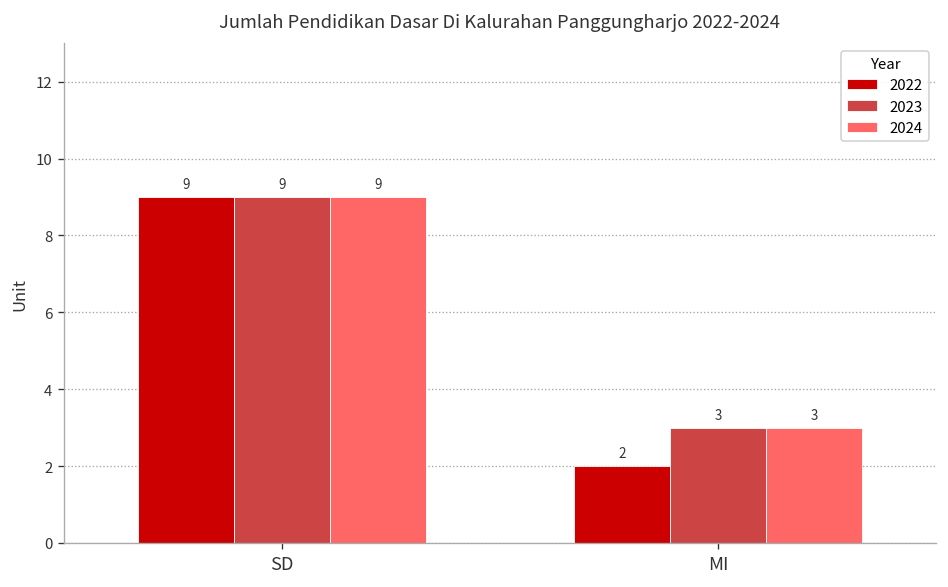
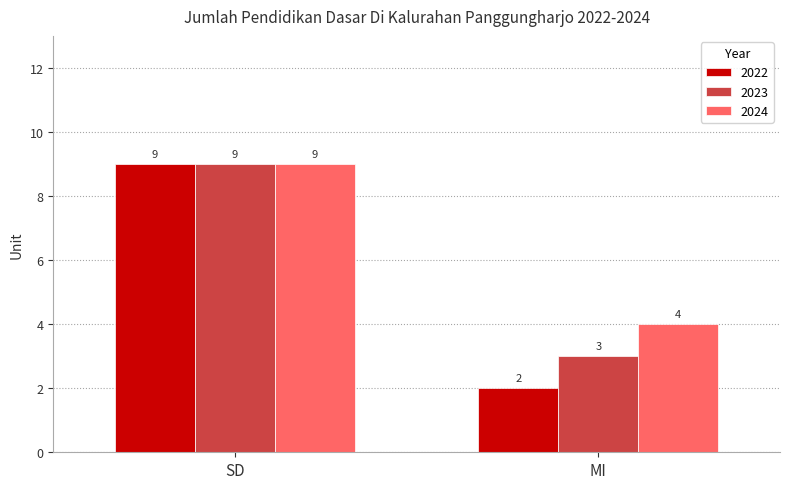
  {
    "2022": {
      "SD": 9,
      "MI": 2
    },
    "2023": {
      "SD": 9,
      "MI": 3
    },
    "2024": {
      "SD": 9,
-     "MI": 3
+     "MI": 4
    }
  }
